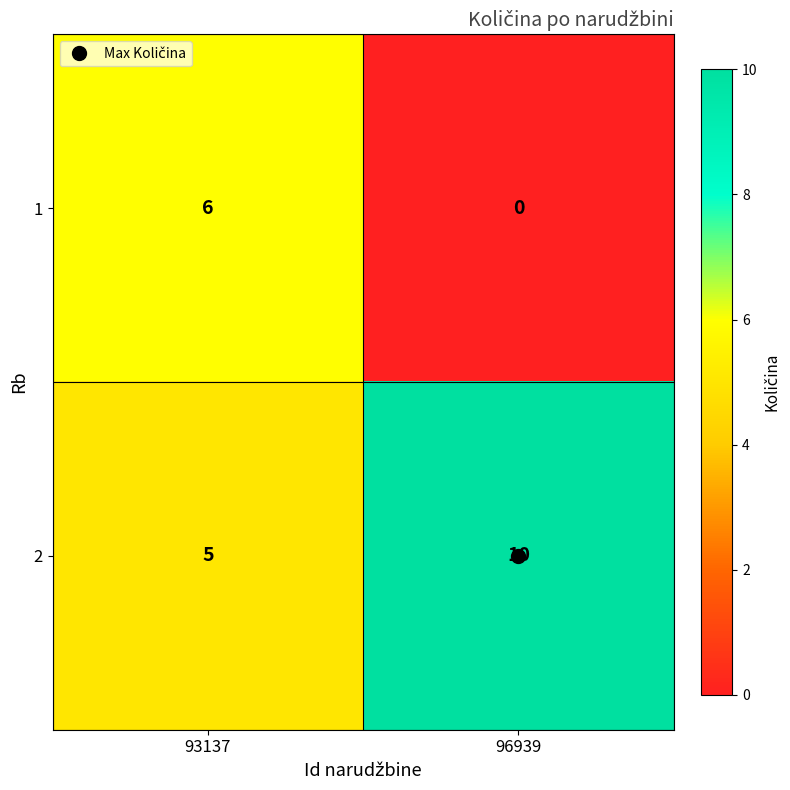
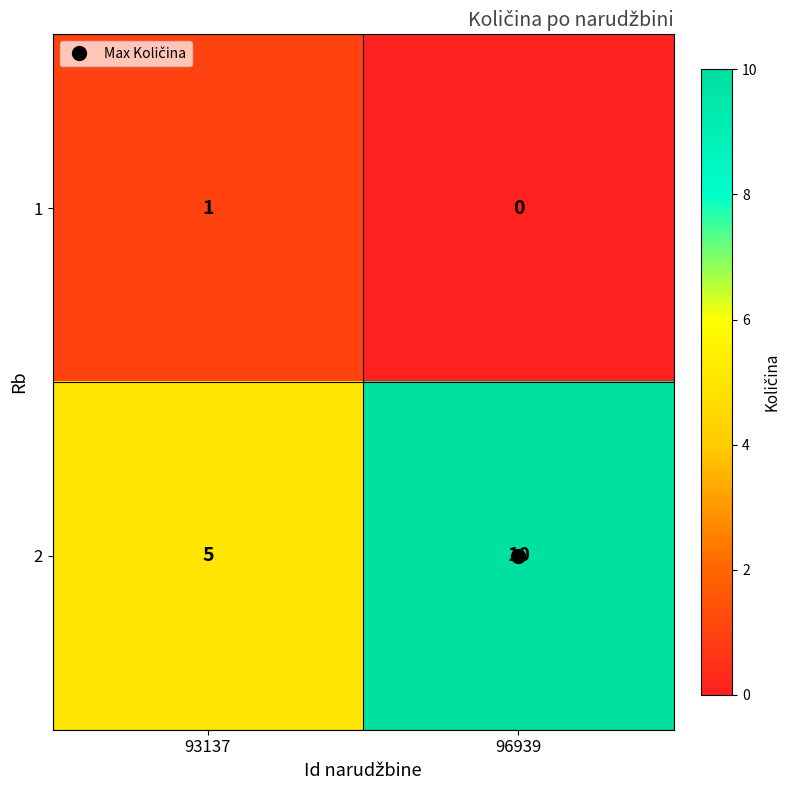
  {
    "1": {
-     "93137": 6,
+     "93137": 1,
      "96939": 0
    },
    "2": {
      "93137": 5
    }
  }
